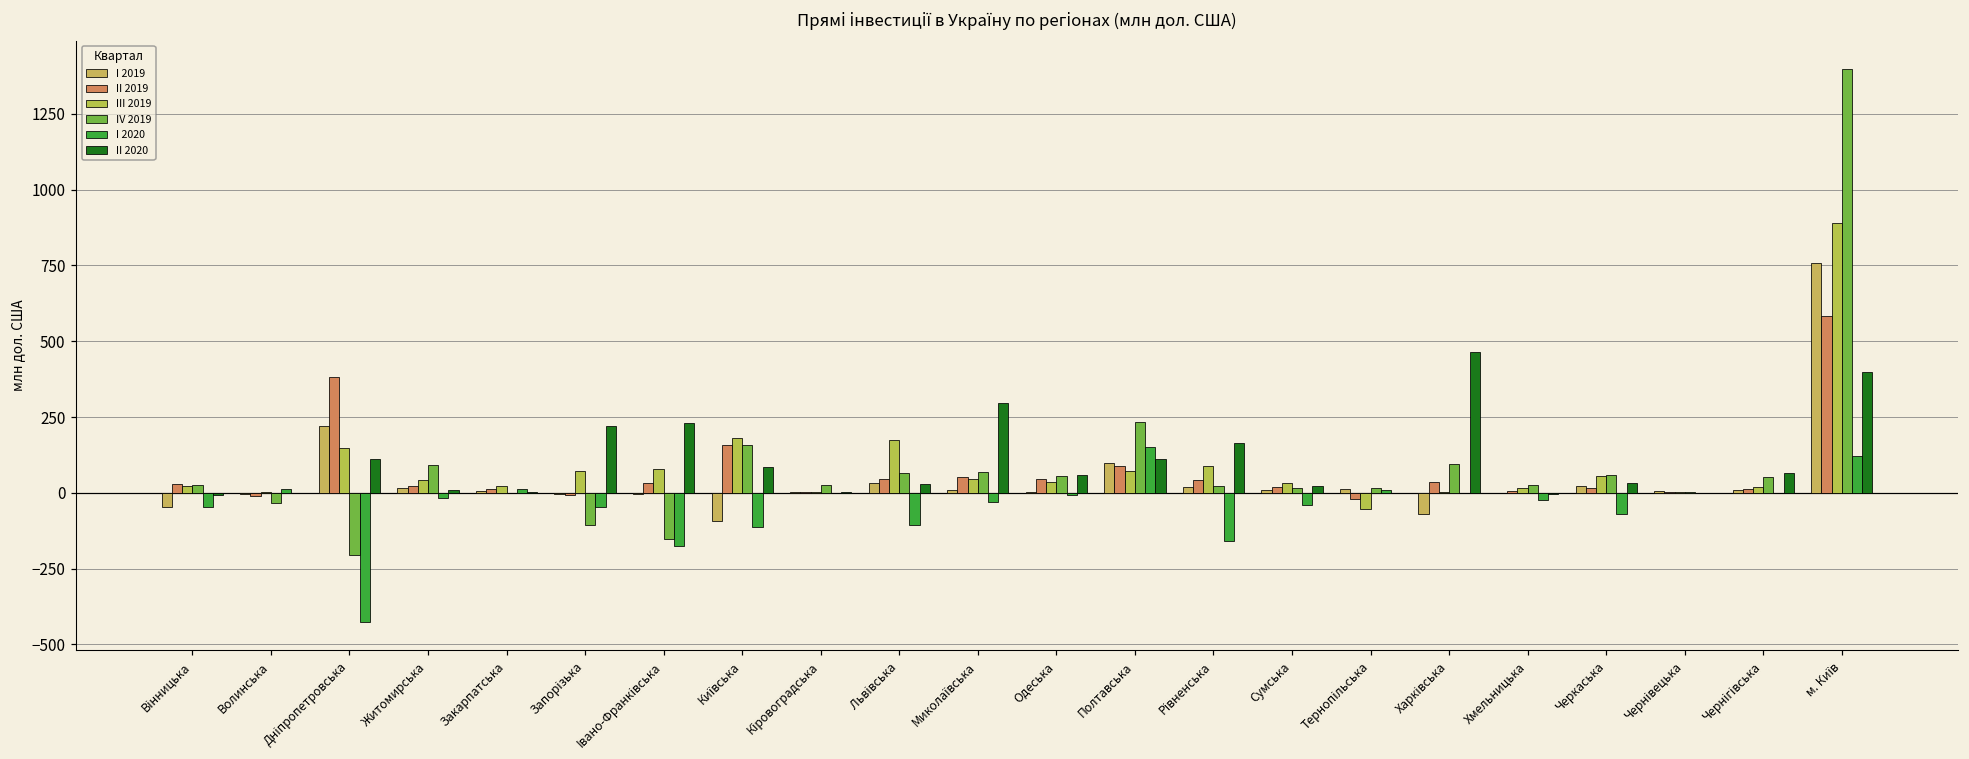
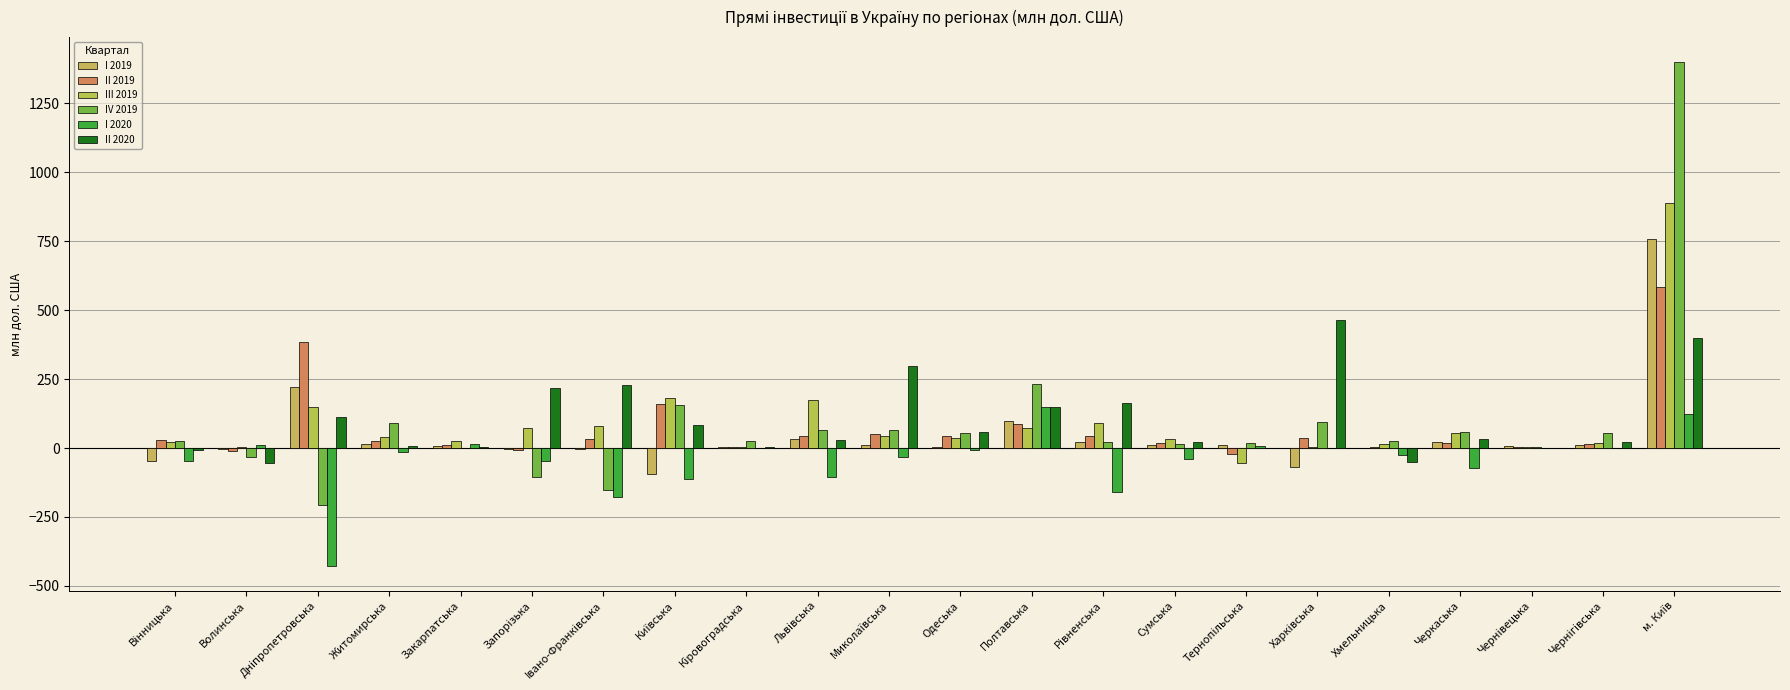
  {
    "ІІ 2020": {
-     "Волинська": 0,
+     "Волинська": -50,
      "Дніпропетровська": 110,
      "Запорізька": 220,
      "Івано-Франківська": 230,
      "Київська": 80,
      "Львівська": 30,
      "Миколаївська": 300,
      "Одеська": 60,
-     "Полтавська": 110,
+     "Полтавська": 150,
      "Рівненська": 160,
      "Сумська": 20,
      "Харківська": 470,
-     "Хмельницька": 0,
+     "Хмельницька": -50,
      "Черкаська": 30,
-     "Чернігівська": 70,
+     "Чернігівська": 20,
      "м. Київ": 400
    }
  }
